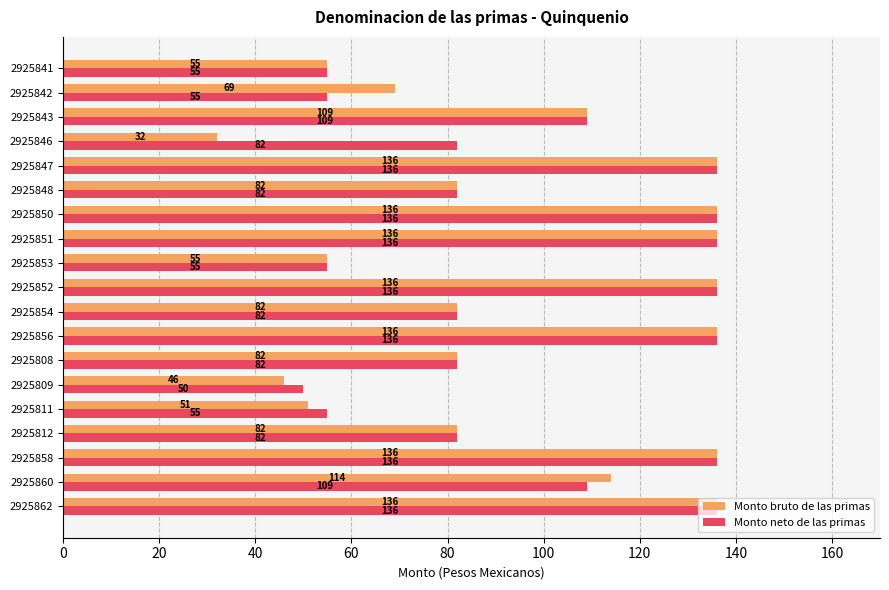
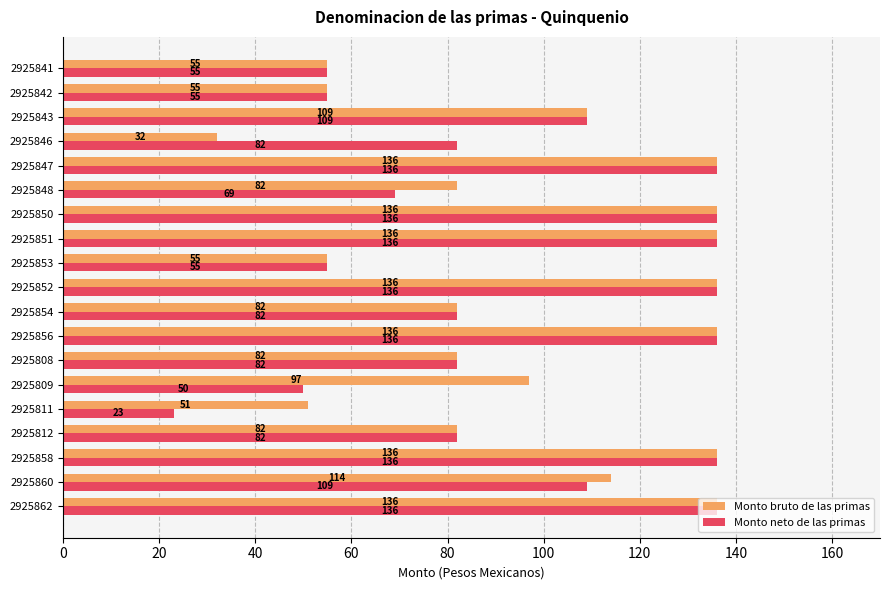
  {
    "Monto bruto de las primas": {
      "2925841": 55,
-     "2925842": 69,
+     "2925842": 55,
      "2925843": 109,
      "2925846": 32,
      "2925847": 136,
      "2925848": 82,
      "2925850": 136,
      "2925851": 136,
      "2925853": 55,
      "2925852": 136,
      "2925854": 82,
      "2925856": 136,
      "2925808": 82,
-     "2925809": 46,
+     "2925809": 97,
      "2925811": 51,
      "2925812": 82,
      "2925858": 136,
      "2925860": 114
    },
    "Monto neto de las primas": {
      "2925841": 55,
      "2925842": 55,
      "2925843": 109,
      "2925846": 82,
      "2925847": 136,
-     "2925848": 82,
+     "2925848": 69,
      "2925850": 136,
      "2925851": 136,
      "2925853": 55,
      "2925852": 136,
      "2925854": 82,
      "2925856": 136,
      "2925808": 82,
      "2925809": 50,
-     "2925811": 55,
+     "2925811": 23,
      "2925812": 82,
      "2925858": 136,
      "2925860": 109
    }
  }
